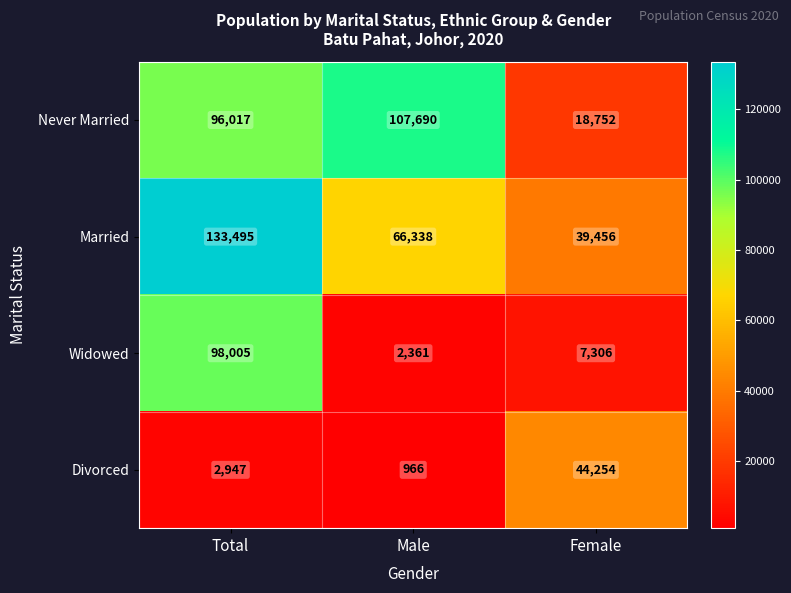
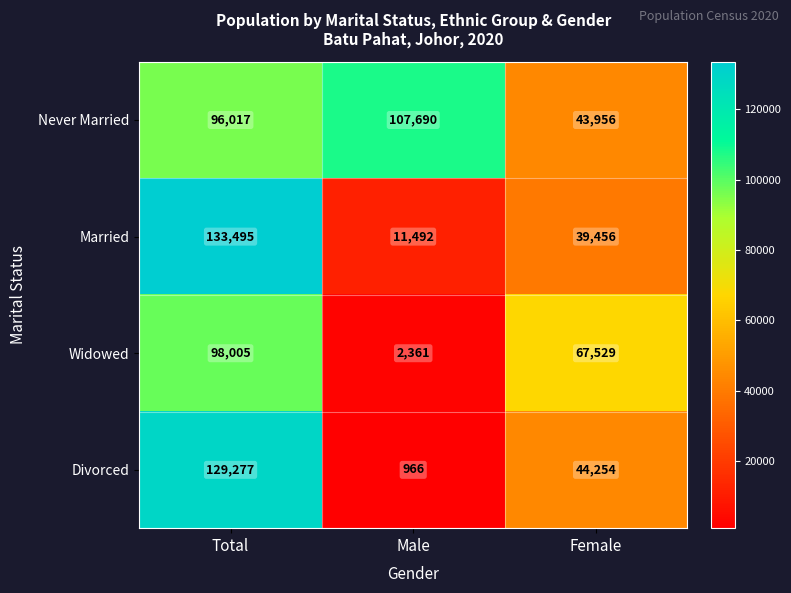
  {
    "Never Married": {
-     "Female": "18,752"
+     "Female": "43,956"
    },
    "Married": {
-     "Male": "66,338"
+     "Male": "11,492"
    },
    "Widowed": {
-     "Female": "7,306"
+     "Female": "67,529"
    },
    "Divorced": {
-     "Total": "2,947"
+     "Total": "129,277"
    }
  }
